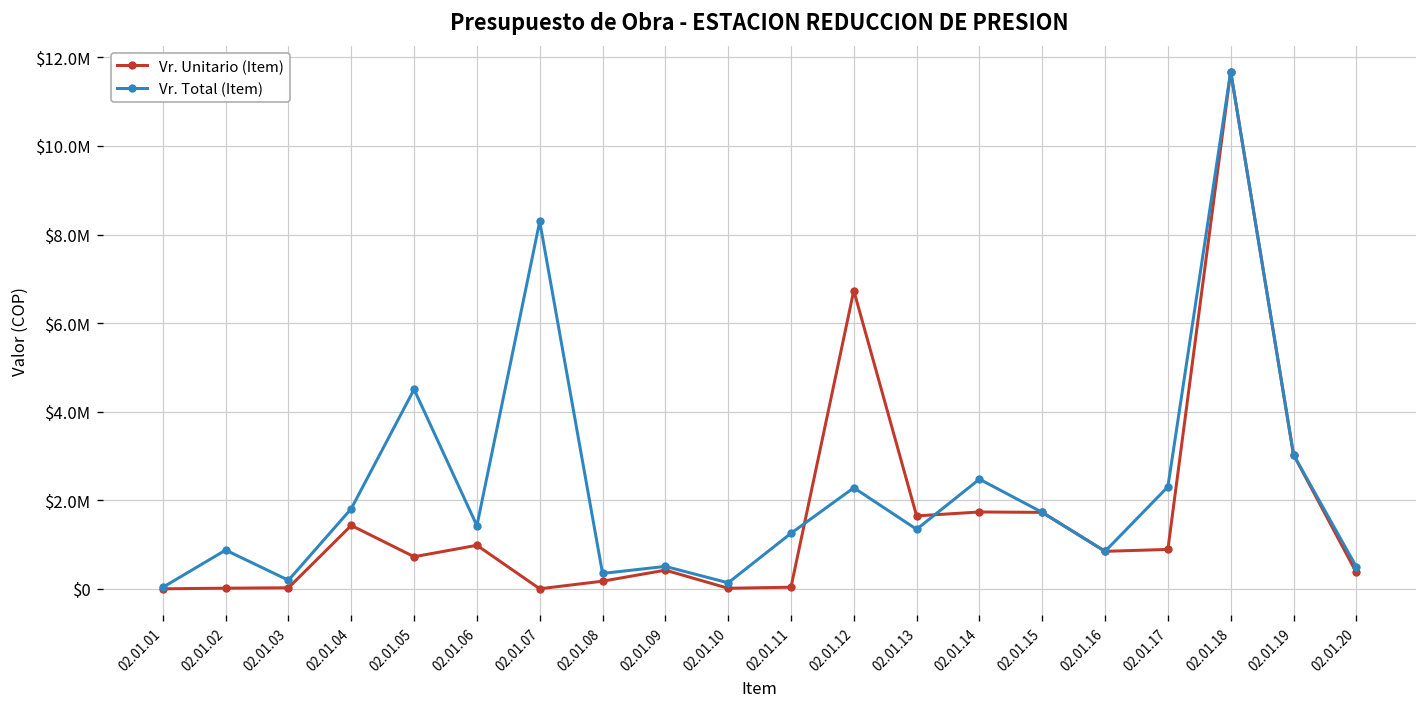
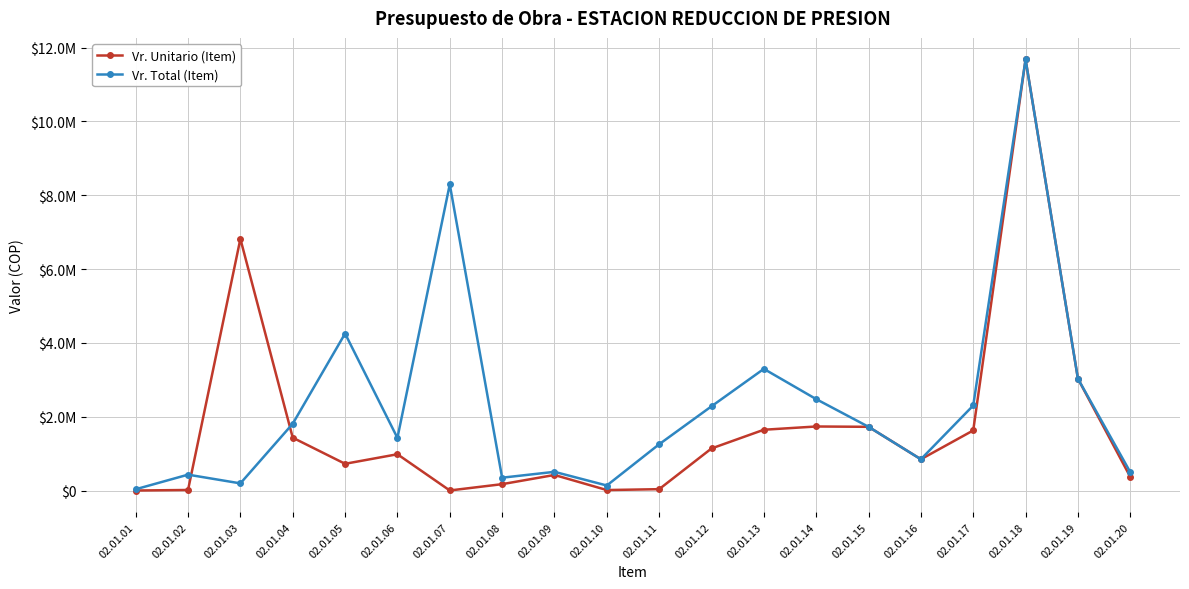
  {
    "Vr. Unitario (Item)": {
      "02.01.02": "$0",
-     "02.01.03": "$0",
+     "02.01.03": "$6800000",
      "02.01.04": "$1400000",
      "02.01.05": "$700000",
      "02.01.06": "$1000000",
      "02.01.07": "$0",
      "02.01.08": "$200000",
      "02.01.09": "$400000",
      "02.01.10": "$0",
      "02.01.11": "$0",
-     "02.01.12": "$6700000",
+     "02.01.12": "$1100000",
      "02.01.13": "$1600000",
      "02.01.14": "$1700000",
-     "02.01.17": "$900000",
+     "02.01.17": "$1600000",
      "02.01.20": "$400000"
    },
    "Vr. Total (Item)": {
-     "02.01.02": "$900000",
+     "02.01.02": "$400000",
      "02.01.03": "$200000",
      "02.01.04": "$1800000",
-     "02.01.05": "$4500000",
+     "02.01.05": "$4300000",
      "02.01.06": "$1400000",
      "02.01.07": "$8300000",
      "02.01.08": "$400000",
      "02.01.09": "$500000",
      "02.01.10": "$100000",
      "02.01.11": "$1300000",
      "02.01.12": "$2300000",
-     "02.01.13": "$1300000",
+     "02.01.13": "$3300000",
      "02.01.14": "$2500000",
      "02.01.17": "$2300000",
      "02.01.20": "$500000"
    }
  }
